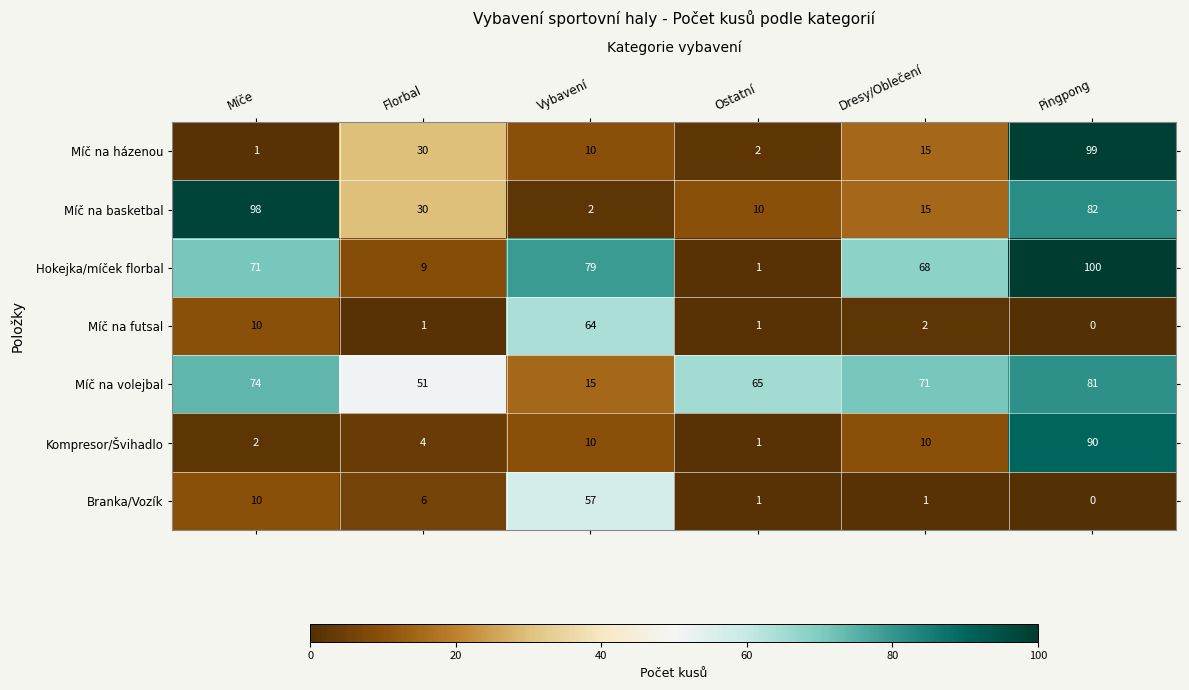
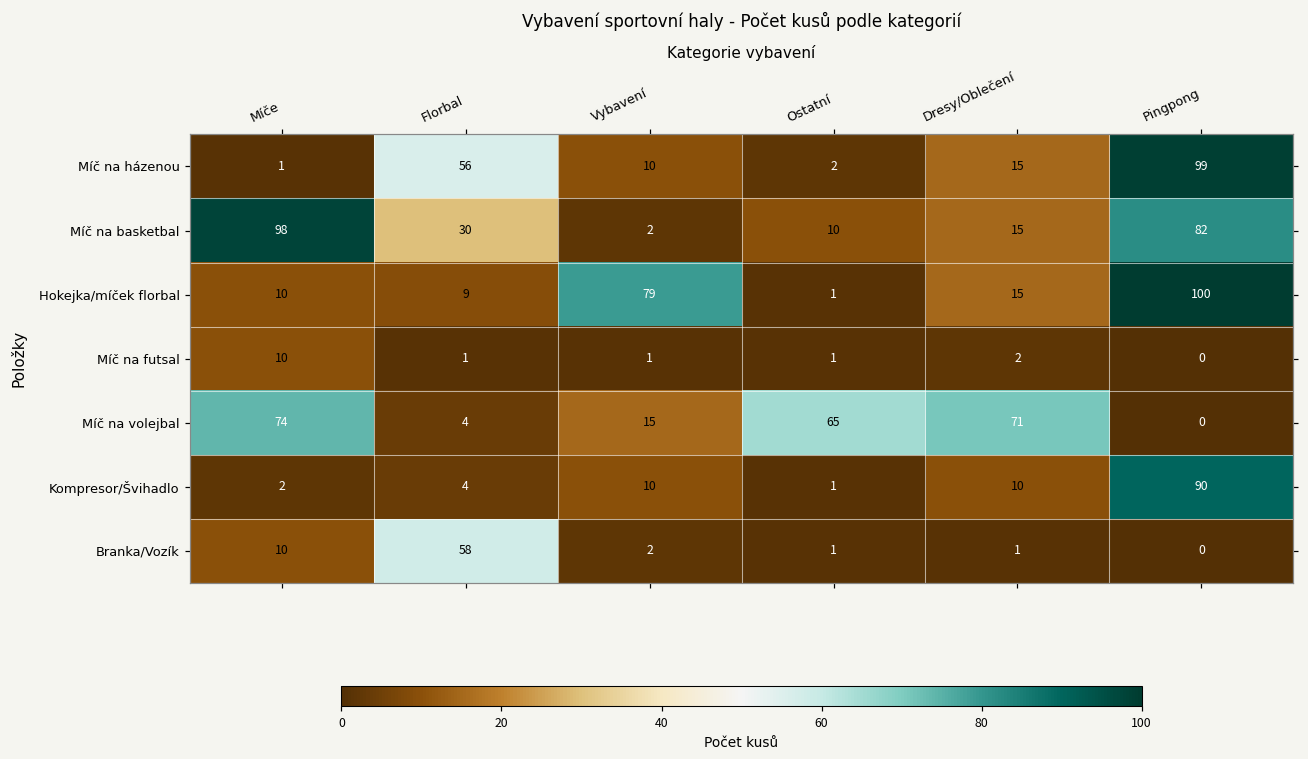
  {
    "Míč na házenou": {
      "Míče": 1,
-     "Florbal": 30,
+     "Florbal": 56,
      "Vybavení": 10,
      "Ostatní": 2,
      "Dresy/Oblečení": 15,
      "Pingpong": 99
    },
    "Míč na basketbal": {
      "Míče": 98,
      "Florbal": 30,
      "Vybavení": 2,
      "Ostatní": 10,
      "Dresy/Oblečení": 15,
      "Pingpong": 82
    },
    "Hokejka/míček florbal": {
-     "Míče": 71,
+     "Míče": 10,
      "Florbal": 9,
      "Vybavení": 79,
      "Ostatní": 1,
-     "Dresy/Oblečení": 68,
+     "Dresy/Oblečení": 15,
      "Pingpong": 100
    },
    "Míč na futsal": {
      "Míče": 10,
      "Florbal": 1,
-     "Vybavení": 64,
+     "Vybavení": 1,
      "Ostatní": 1,
      "Dresy/Oblečení": 2,
      "Pingpong": 0
    },
    "Míč na volejbal": {
      "Míče": 74,
-     "Florbal": 51,
+     "Florbal": 4,
      "Vybavení": 15,
      "Ostatní": 65,
      "Dresy/Oblečení": 71,
-     "Pingpong": 81
+     "Pingpong": 0
    },
    "Kompresor/Švihadlo": {
      "Míče": 2,
      "Florbal": 4,
      "Vybavení": 10,
      "Ostatní": 1,
      "Dresy/Oblečení": 10,
      "Pingpong": 90
    },
    "Branka/Vozík": {
      "Míče": 10,
-     "Florbal": 6,
-     "Vybavení": 57,
+     "Florbal": 58,
+     "Vybavení": 2,
      "Ostatní": 1,
      "Dresy/Oblečení": 1,
      "Pingpong": 0
    }
  }
